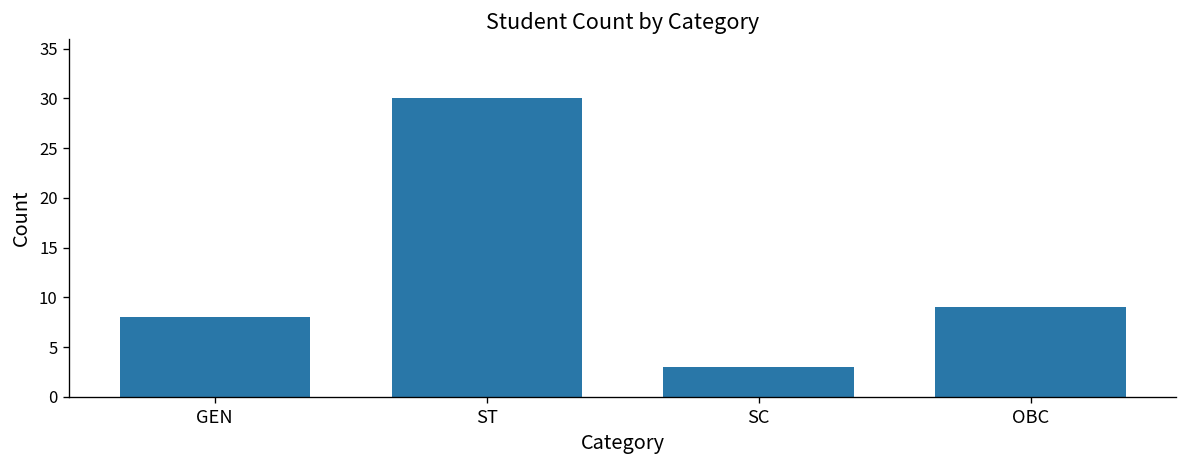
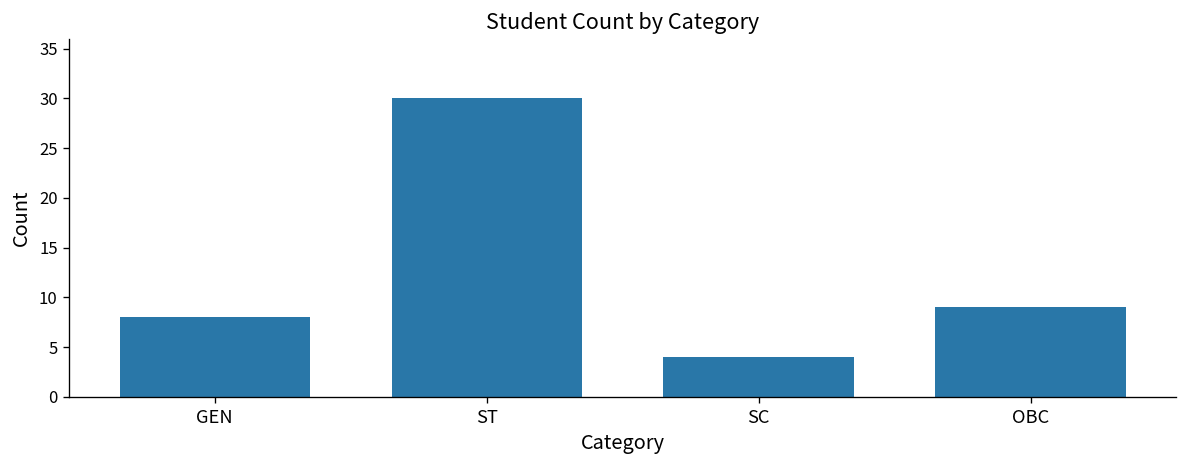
  {
    "GEN": 8,
    "ST": 30,
-   "SC": 3,
+   "SC": 4,
    "OBC": 9
  }
